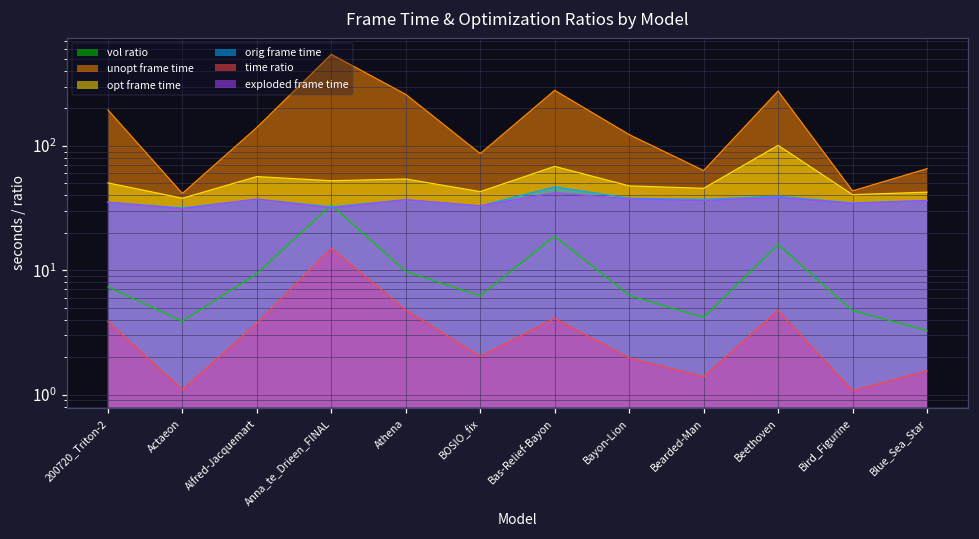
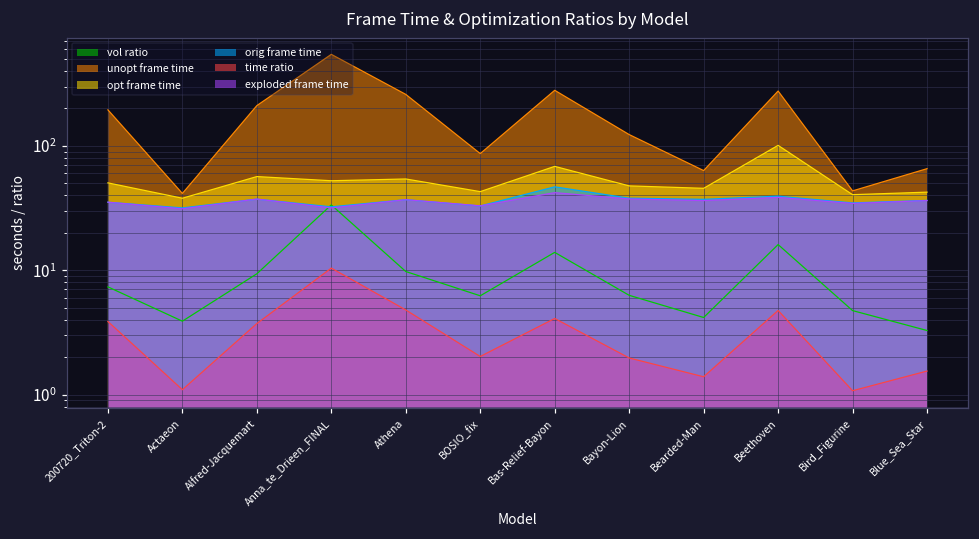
  {
    "vol ratio": {
      "200720_Triton-2": 7,
      "Actaeon": 4,
      "Alfred-Jacquemart": 9,
      "Athena": 10,
      "BOSIO_fix": 6,
-     "Bas-Relief-Bayon": 19,
+     "Bas-Relief-Bayon": 14,
      "Bayon-Lion": 6,
      "Bearded-Man": 4,
      "Beethoven": 16,
      "Bird_Figurine": 4.7,
      "Blue_Sea_Star": 3.3
    },
    "unopt frame time": {
      "200720_Triton-2": 200,
      "Actaeon": 41,
-     "Alfred-Jacquemart": 140,
+     "Alfred-Jacquemart": 210,
      "Athena": 260,
      "BOSIO_fix": 90,
      "Bas-Relief-Bayon": 280,
      "Bayon-Lion": 120,
      "Bearded-Man": 60,
      "Beethoven": 280,
      "Bird_Figurine": 43,
      "Blue_Sea_Star": 70
    },
    "opt frame time": {
      "200720_Triton-2": 50,
      "Actaeon": 38,
      "Alfred-Jacquemart": 60,
      "Anna_te_Drieen_FINAL": 50,
      "Athena": 50,
      "BOSIO_fix": 43,
      "Bas-Relief-Bayon": 70,
      "Bayon-Lion": 48,
      "Bearded-Man": 46,
      "Beethoven": 100,
      "Bird_Figurine": 41,
      "Blue_Sea_Star": 42
    },
    "orig frame time": {
      "Bas-Relief-Bayon": 47
    },
    "time ratio": {
      "200720_Triton-2": 4,
      "Actaeon": 1.1,
      "Alfred-Jacquemart": 3.7,
-     "Anna_te_Drieen_FINAL": 15,
+     "Anna_te_Drieen_FINAL": 10,
      "Athena": 5,
      "BOSIO_fix": 2,
      "Bas-Relief-Bayon": 4,
      "Bayon-Lion": 2,
      "Bearded-Man": 1.4,
      "Beethoven": 4.7,
      "Bird_Figurine": 1.1,
      "Blue_Sea_Star": 1.5
    },
    "exploded frame time": {
      "Bas-Relief-Bayon": 42
    }
  }
